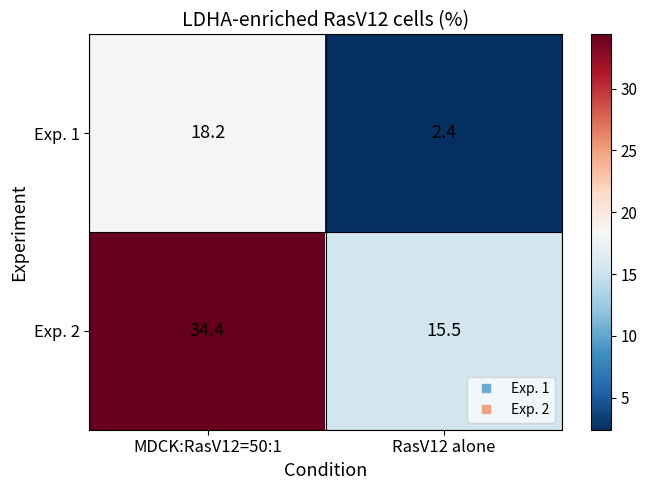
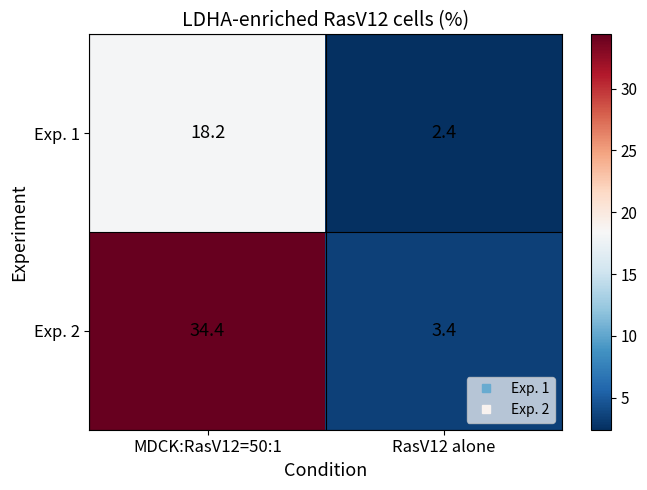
  {
    "Exp. 1": {
      "MDCK:RasV12=50:1": 18.2,
      "RasV12 alone": 2.4
    },
    "Exp. 2": {
      "MDCK:RasV12=50:1": 34.4,
-     "RasV12 alone": 15.5
+     "RasV12 alone": 3.4
    }
  }
